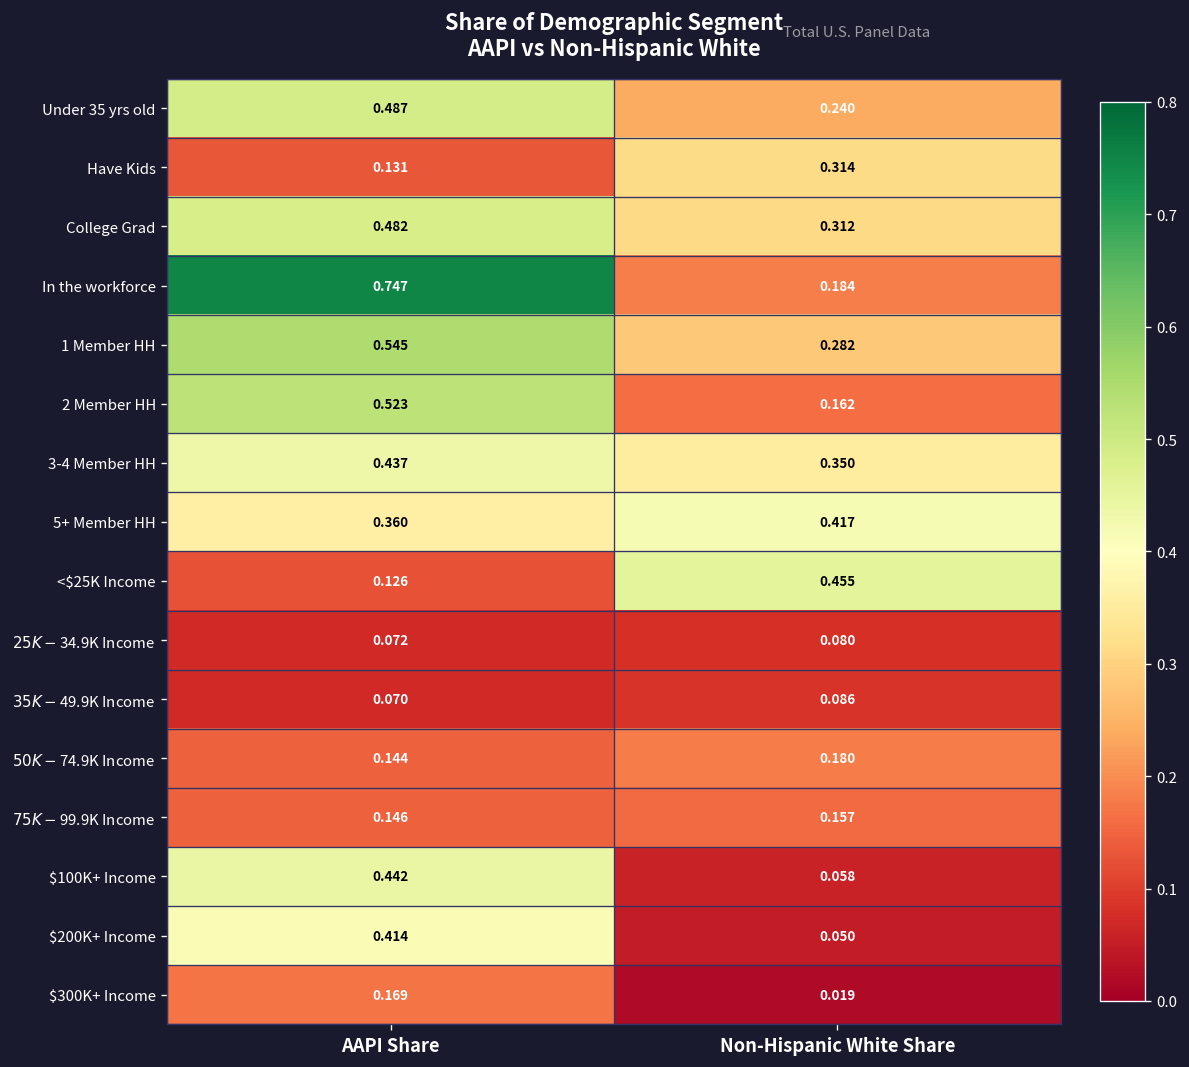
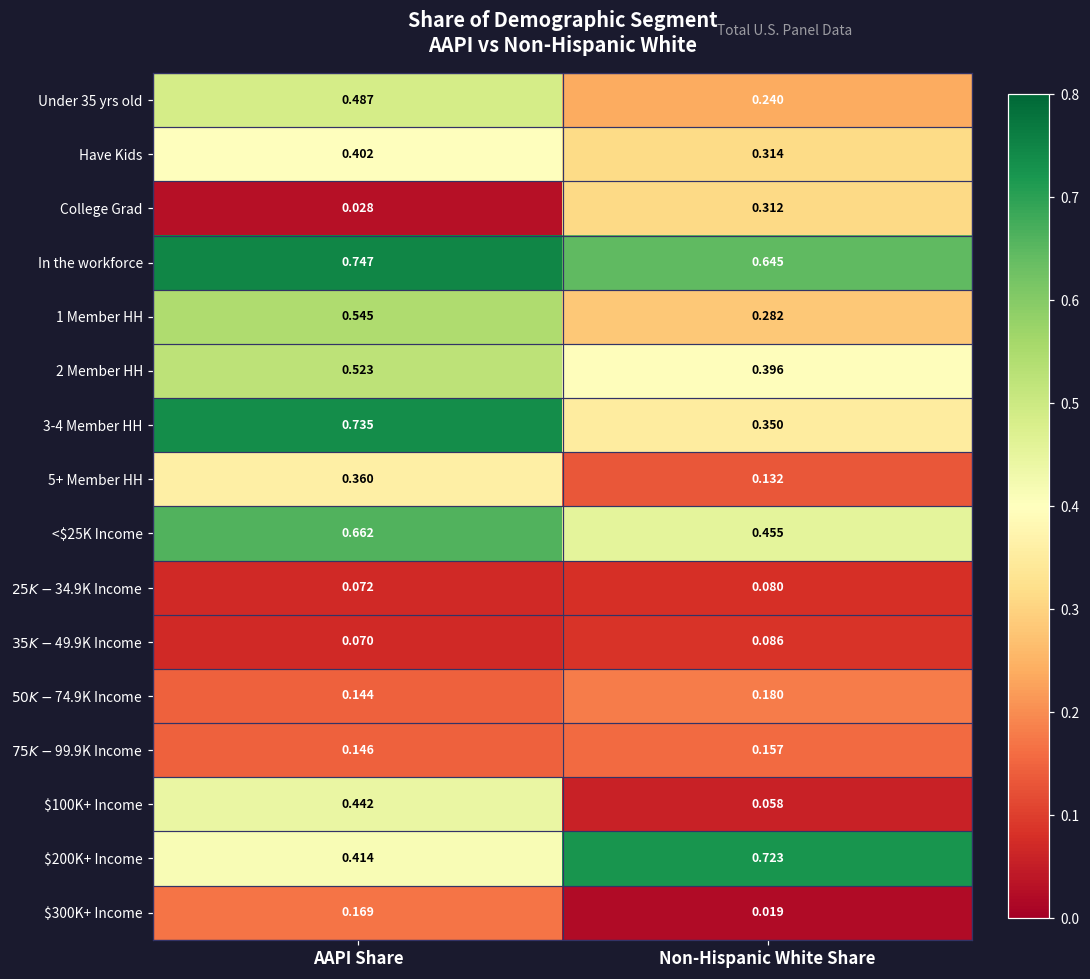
  {
    "Under 35 yrs old": {
      "AAPI Share": 0.487,
      "Non-Hispanic White Share": 0.240
    },
    "Have Kids": {
-     "AAPI Share": 0.131,
+     "AAPI Share": 0.402,
      "Non-Hispanic White Share": 0.314
    },
    "College Grad": {
-     "AAPI Share": 0.482,
+     "AAPI Share": 0.028,
      "Non-Hispanic White Share": 0.312
    },
    "In the workforce": {
      "AAPI Share": 0.747,
-     "Non-Hispanic White Share": 0.184
+     "Non-Hispanic White Share": 0.645
    },
    "1 Member HH": {
      "AAPI Share": 0.545,
      "Non-Hispanic White Share": 0.282
    },
    "2 Member HH": {
      "AAPI Share": 0.523,
-     "Non-Hispanic White Share": 0.162
+     "Non-Hispanic White Share": 0.396
    },
    "3-4 Member HH": {
-     "AAPI Share": 0.437,
+     "AAPI Share": 0.735,
      "Non-Hispanic White Share": 0.350
    },
    "5+ Member HH": {
      "AAPI Share": 0.360,
-     "Non-Hispanic White Share": 0.417
+     "Non-Hispanic White Share": 0.132
    },
    "<$25K Income": {
-     "AAPI Share": 0.126,
+     "AAPI Share": 0.662,
      "Non-Hispanic White Share": 0.455
    },
    "$100K+ Income": {
      "AAPI Share": 0.442,
      "Non-Hispanic White Share": 0.058
    },
    "$200K+ Income": {
      "AAPI Share": 0.414,
-     "Non-Hispanic White Share": 0.050
+     "Non-Hispanic White Share": 0.723
    },
    "$300K+ Income": {
      "AAPI Share": 0.169,
      "Non-Hispanic White Share": 0.019
    }
  }
